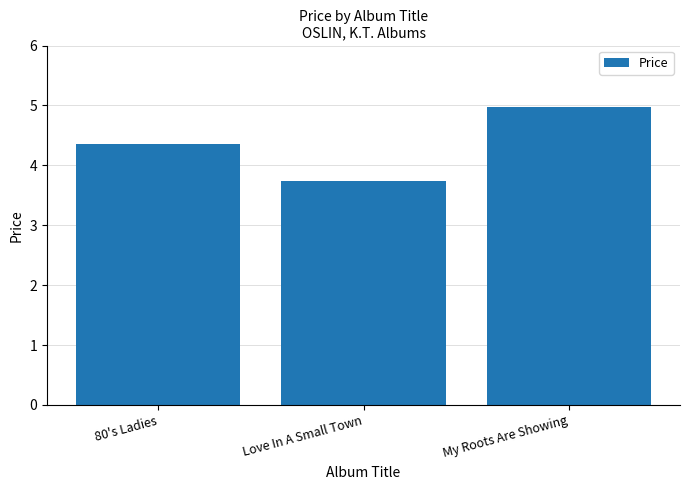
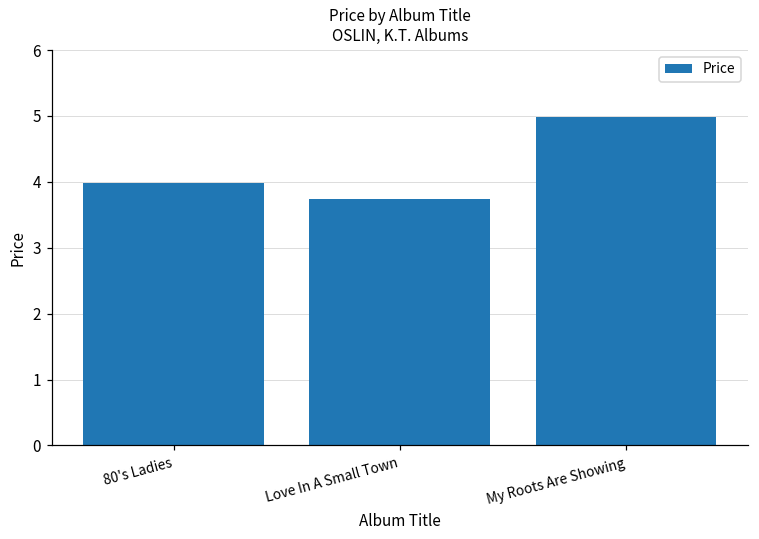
  {
-   "80's Ladies": 4.4,
+   "80's Ladies": 4.0,
    "Love In A Small Town": 3.7,
    "My Roots Are Showing": 5.0
  }
